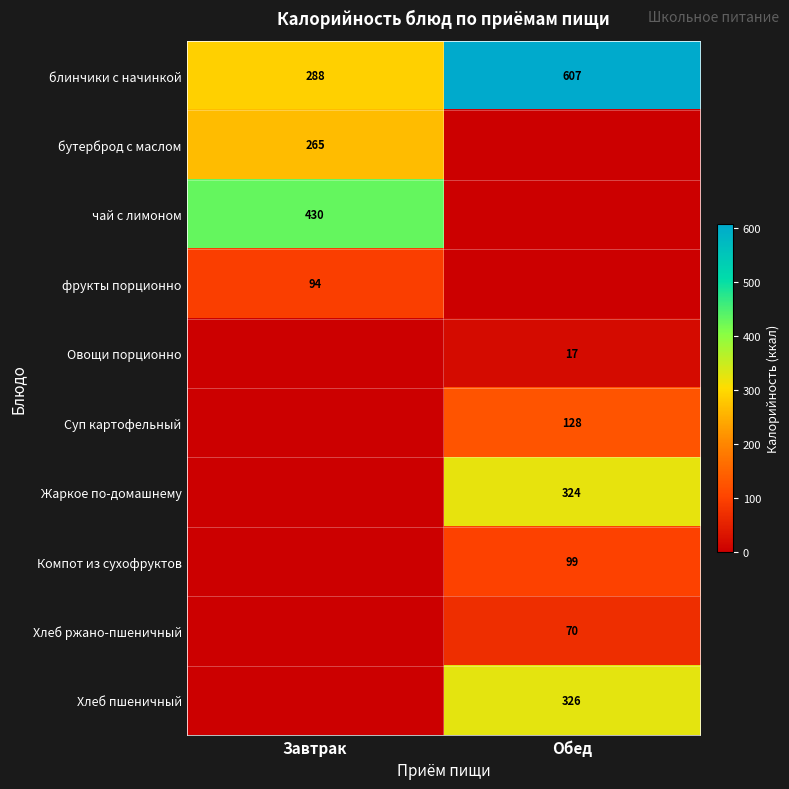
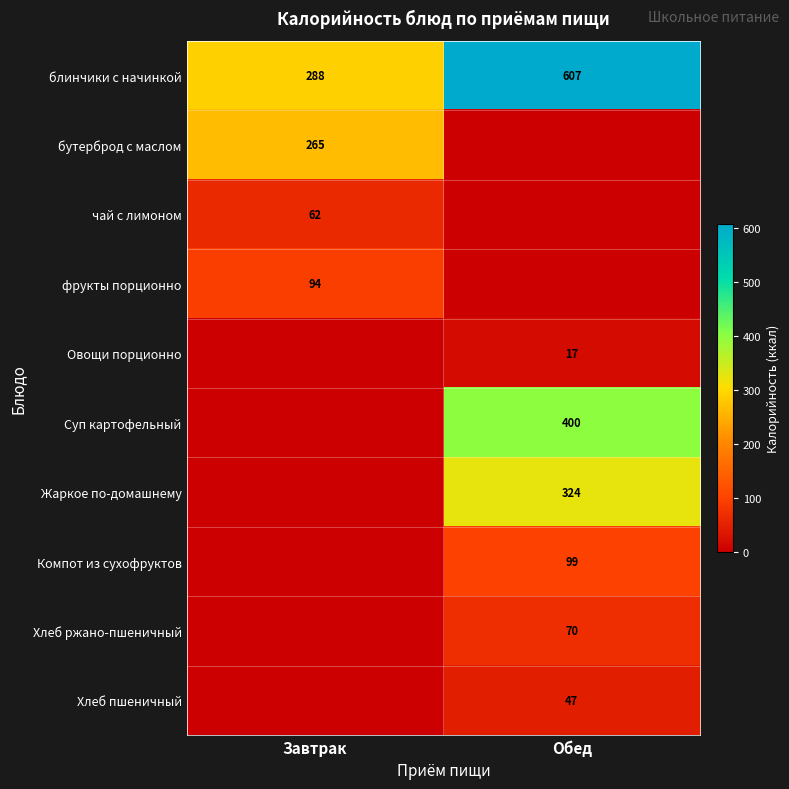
  {
    "блинчики с начинкой": {
      "Завтрак": 288,
      "Обед": 607
    },
    "бутерброд с маслом": {
      "Завтрак": 265
    },
    "чай с лимоном": {
-     "Завтрак": 430
+     "Завтрак": 62
    },
    "фрукты порционно": {
      "Завтрак": 94
    },
    "Овощи порционно": {
      "Обед": 17
    },
    "Суп картофельный": {
-     "Обед": 128
+     "Обед": 400
    },
    "Жаркое по-домашнему": {
      "Обед": 324
    },
    "Компот из сухофруктов": {
      "Обед": 99
    },
    "Хлеб ржано-пшеничный": {
      "Обед": 70
    },
    "Хлеб пшеничный": {
-     "Обед": 326
+     "Обед": 47
    }
  }
